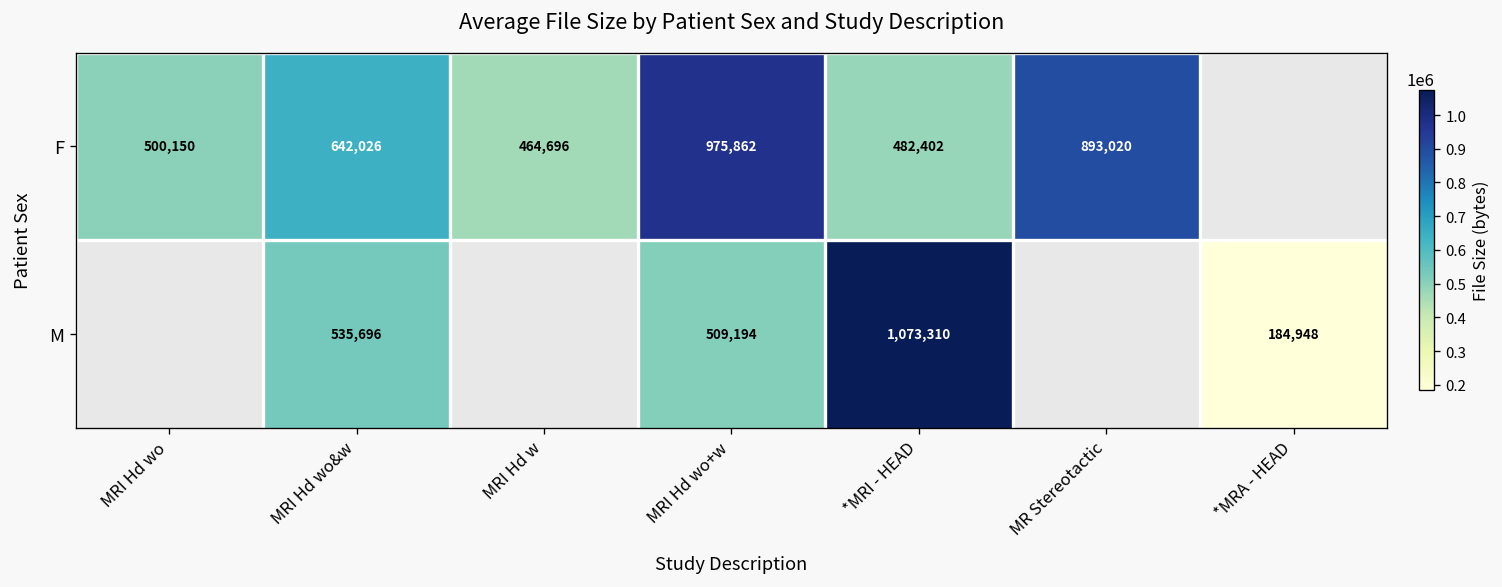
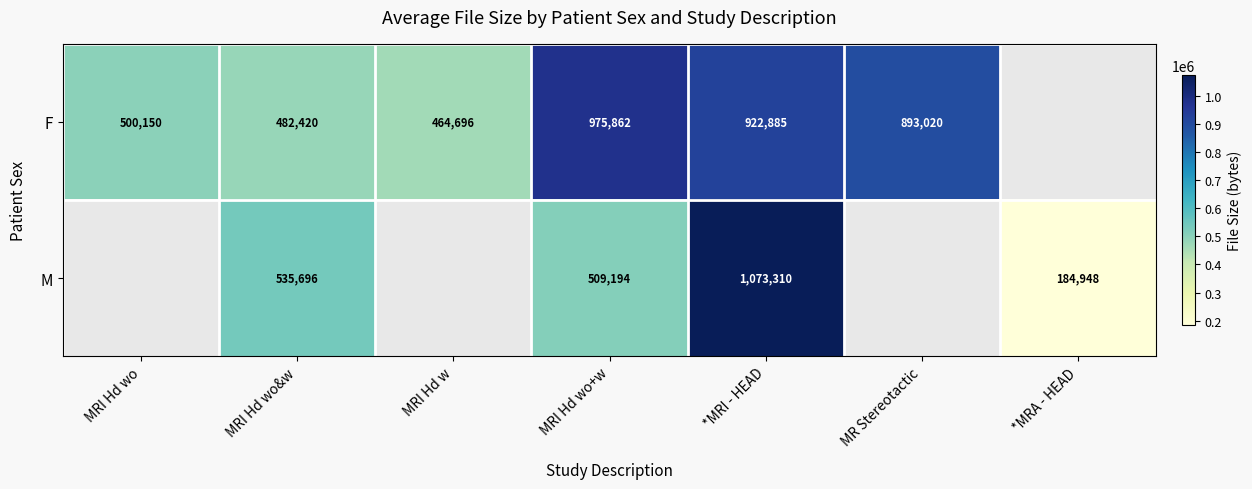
  {
    "F": {
      "MRI Hd wo": "500,150",
-     "MRI Hd wo&w": "642,026",
+     "MRI Hd wo&w": "482,420",
      "MRI Hd w": "464,696",
      "MRI Hd wo+w": "975,862",
-     "*MRI - HEAD": "482,402",
+     "*MRI - HEAD": "922,885",
      "MR Stereotactic": "893,020"
    },
    "M": {
      "MRI Hd wo&w": "535,696",
      "MRI Hd wo+w": "509,194",
      "*MRI - HEAD": "1,073,310",
      "*MRA - HEAD": "184,948"
    }
  }
